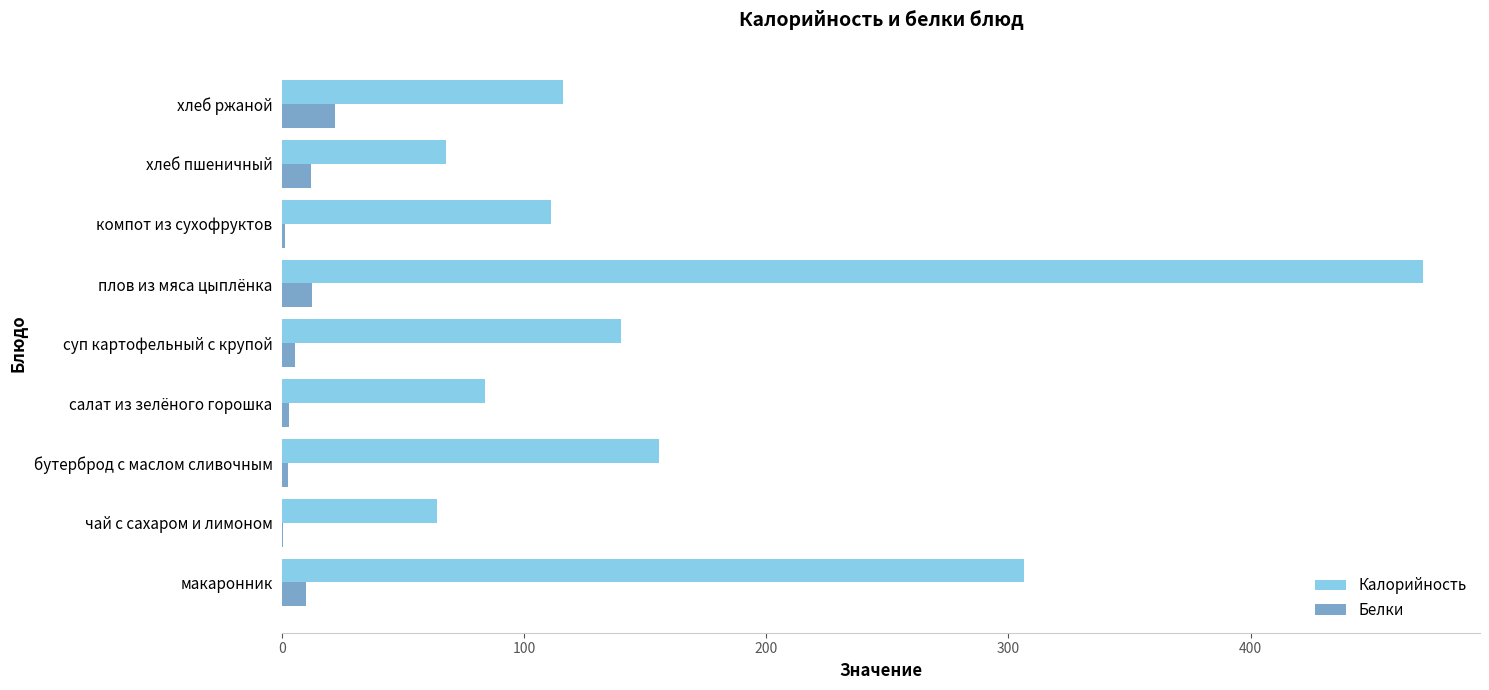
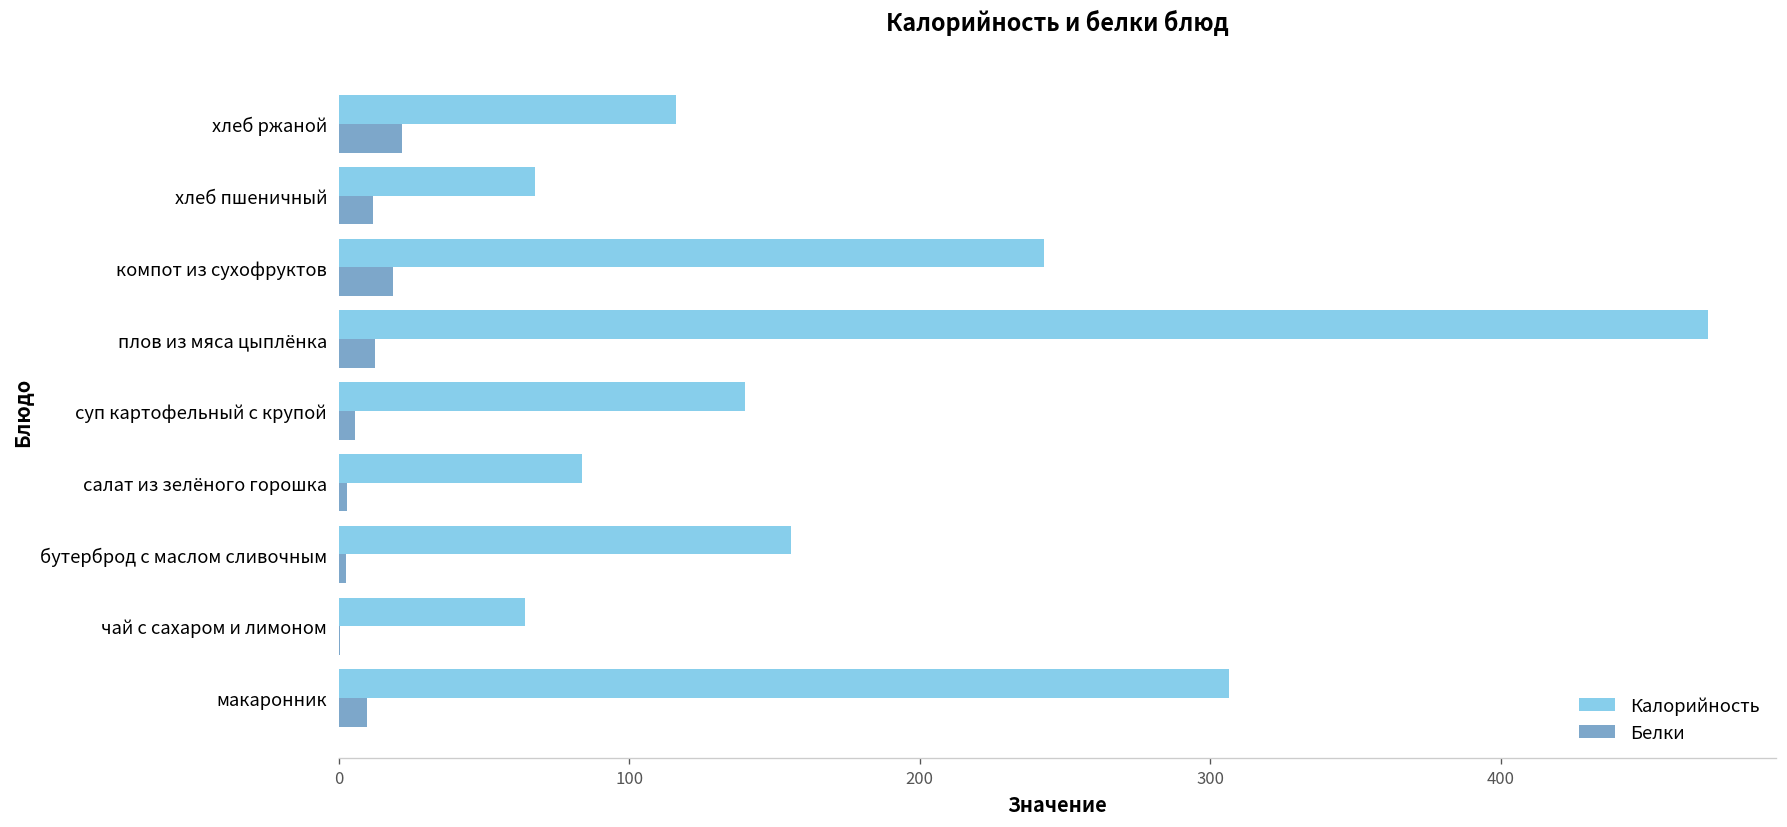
  {
    "Калорийность": {
      "хлеб ржаной": 116,
      "хлеб пшеничный": 67,
-     "компот из сухофруктов": 111,
+     "компот из сухофруктов": 243,
      "плов из мяса цыплёнка": 471,
      "суп картофельный с крупой": 140,
      "салат из зелёного горошка": 84,
      "бутерброд с маслом сливочным": 156,
      "чай с сахаром и лимоном": 64,
      "макаронник": 307
    },
    "Белки": {
      "хлеб ржаной": 22,
      "хлеб пшеничный": 12,
-     "компот из сухофруктов": 1,
+     "компот из сухофруктов": 19,
      "плов из мяса цыплёнка": 12,
      "суп картофельный с крупой": 5,
      "салат из зелёного горошка": 3,
      "бутерброд с маслом сливочным": 2,
      "макаронник": 10
    }
  }
